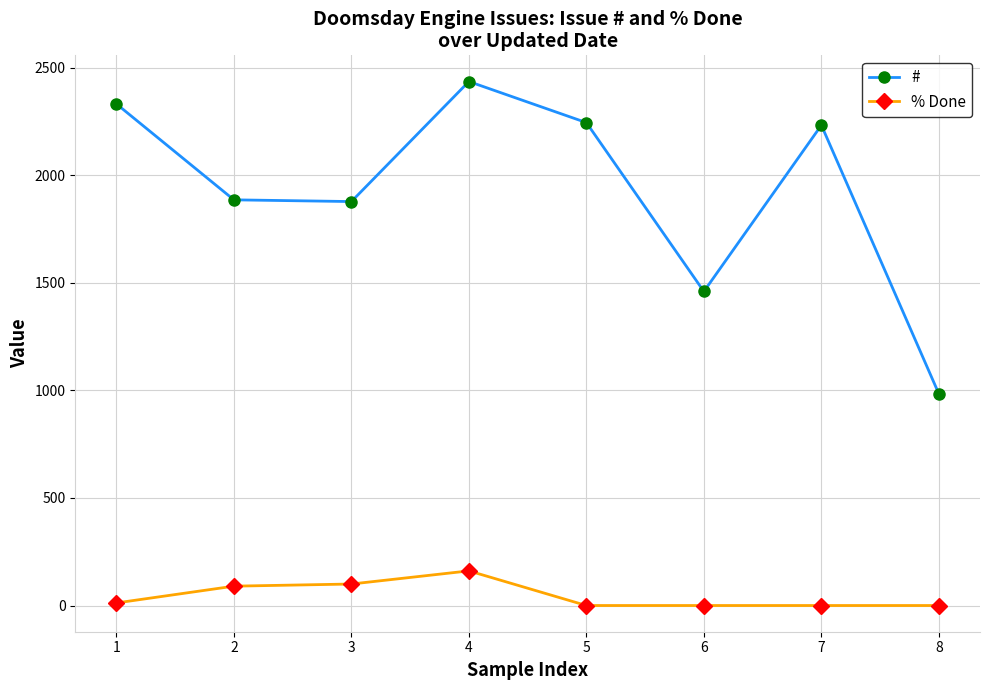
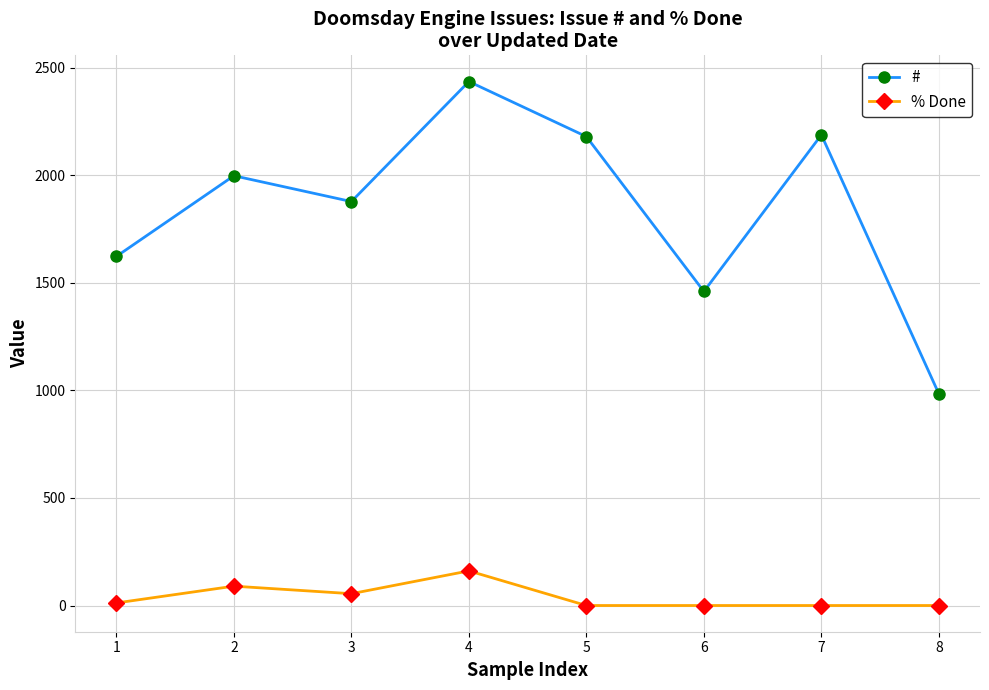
  {
    "#": {
-     "1": 2330,
-     "2": 1890,
+     "1": 1620,
+     "2": 2000,
      "3": 1880,
      "4": 2440,
-     "5": 2250,
+     "5": 2180,
      "6": 1460,
-     "7": 2230,
+     "7": 2190,
      "8": 980
    },
    "% Done": {
      "1": 10,
      "2": 90,
-     "3": 100,
+     "3": 60,
      "4": 160,
      "5": 0,
      "6": 0,
      "7": 0,
      "8": 0
    }
  }
